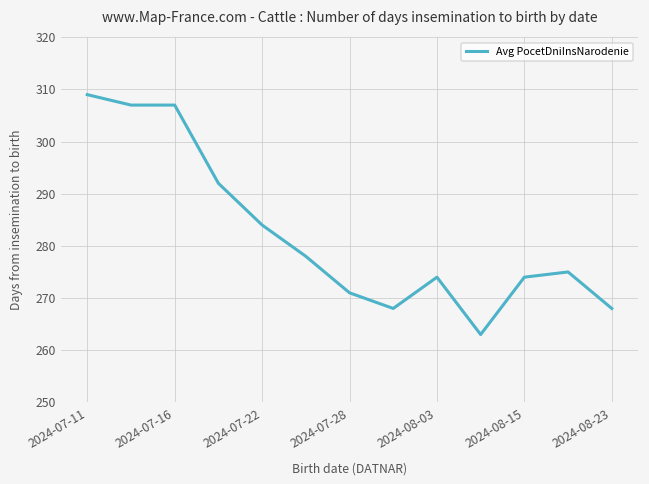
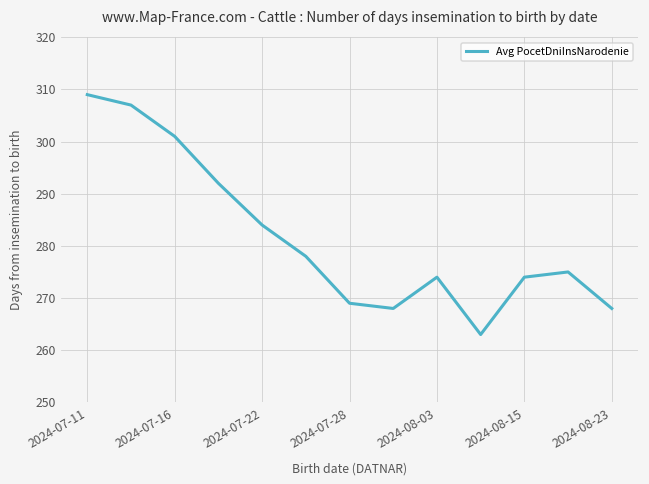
  {
    "2024-07-11": 309,
-   "2024-07-16": 307,
+   "2024-07-16": 301,
    "2024-07-22": 284,
-   "2024-07-28": 271,
+   "2024-07-28": 269,
    "2024-08-03": 274,
    "2024-08-15": 274,
    "2024-08-23": 268
  }
